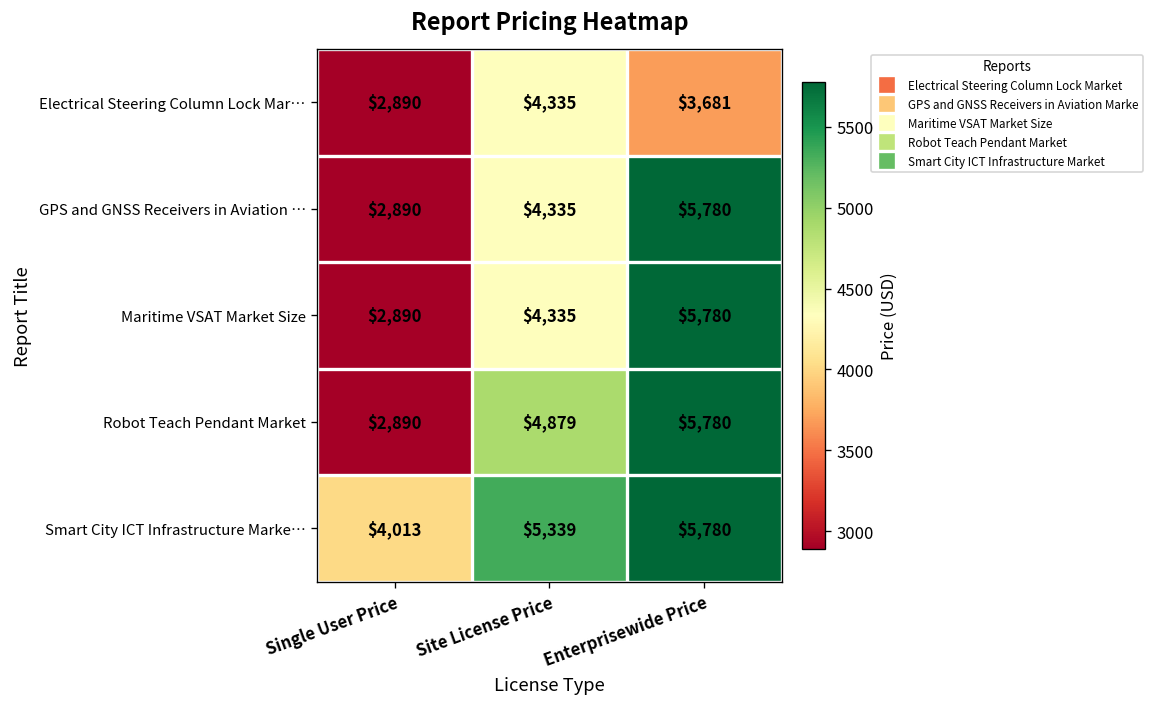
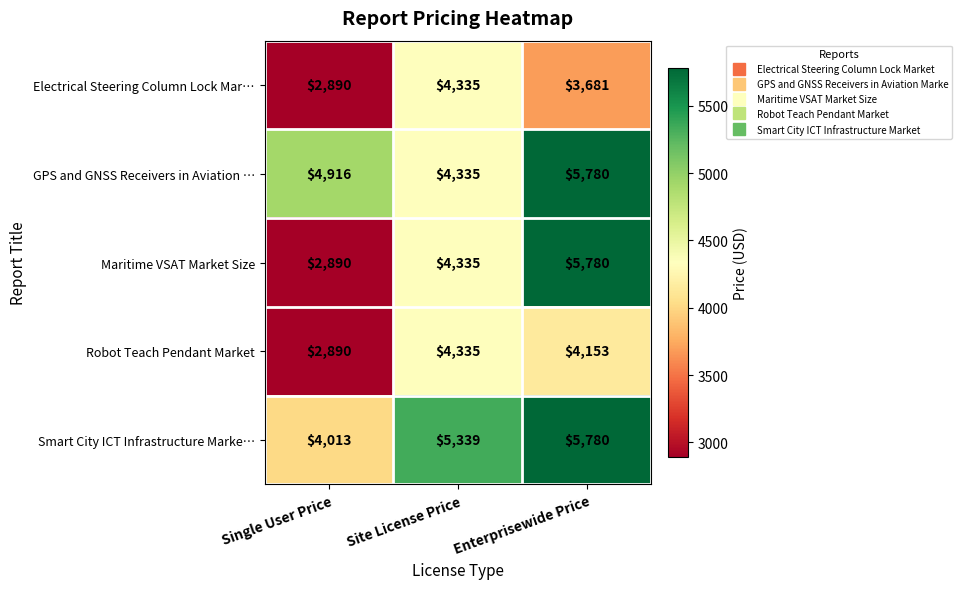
  {
    "Electrical Steering Column Lock Mar…": {
      "Single User Price": "$2,890",
      "Site License Price": "$4,335",
      "Enterprisewide Price": "$3,681"
    },
    "GPS and GNSS Receivers in Aviation …": {
-     "Single User Price": "$2,890",
+     "Single User Price": "$4,916",
      "Site License Price": "$4,335",
      "Enterprisewide Price": "$5,780"
    },
    "Maritime VSAT Market Size": {
      "Single User Price": "$2,890",
      "Site License Price": "$4,335",
      "Enterprisewide Price": "$5,780"
    },
    "Robot Teach Pendant Market": {
      "Single User Price": "$2,890",
-     "Site License Price": "$4,879",
-     "Enterprisewide Price": "$5,780"
+     "Site License Price": "$4,335",
+     "Enterprisewide Price": "$4,153"
    },
    "Smart City ICT Infrastructure Marke…": {
      "Single User Price": "$4,013",
      "Site License Price": "$5,339",
      "Enterprisewide Price": "$5,780"
    }
  }
